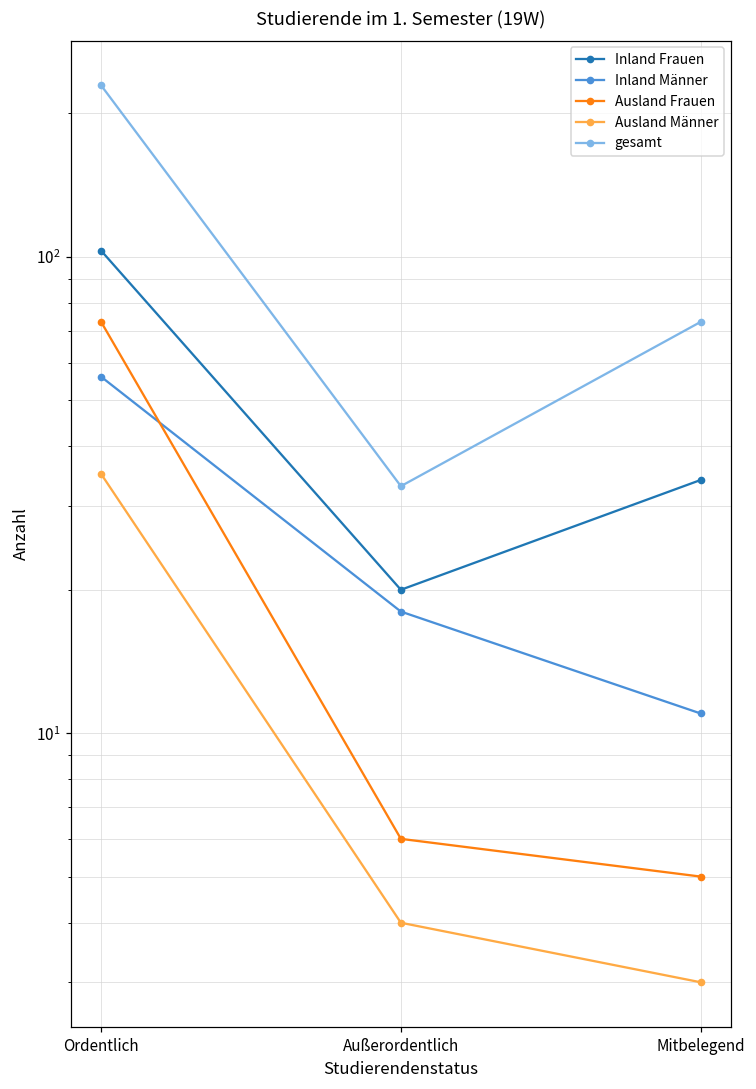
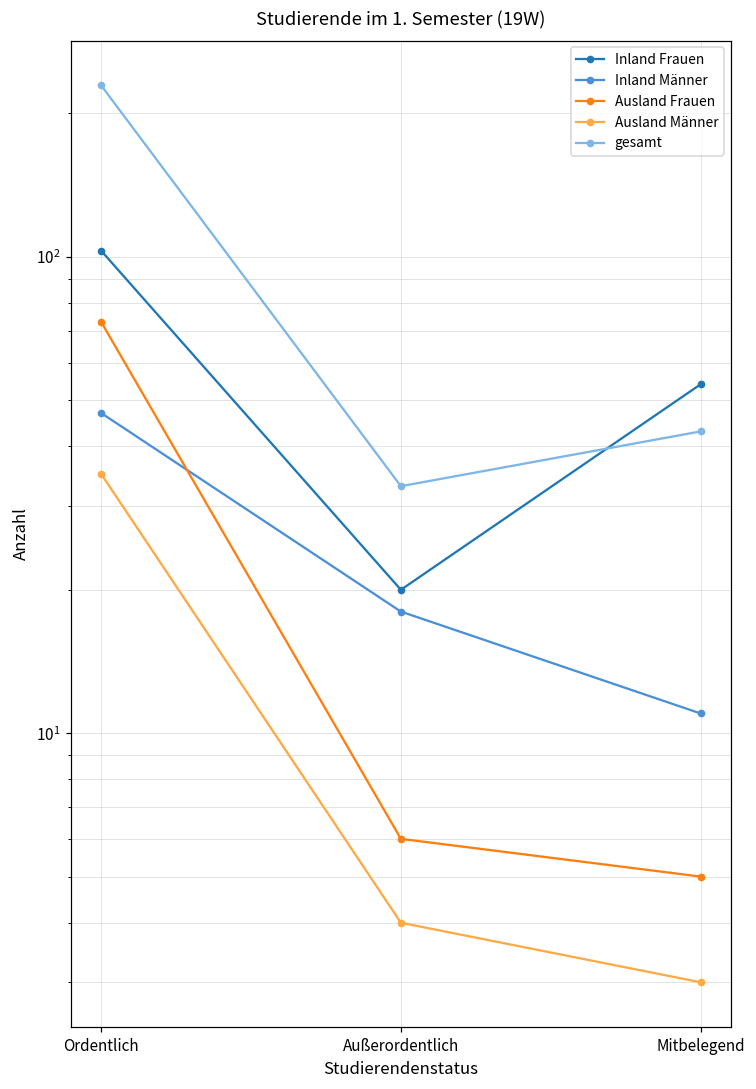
  {
    "Inland Frauen": {
      "Ordentlich": 103,
      "Außerordentlich": 20,
-     "Mitbelegend": 34
+     "Mitbelegend": 54
    },
    "Inland Männer": {
-     "Ordentlich": 56,
+     "Ordentlich": 47,
      "Außerordentlich": 18,
      "Mitbelegend": 11
    },
    "Ausland Frauen": {
      "Ordentlich": 73,
      "Außerordentlich": 6,
      "Mitbelegend": 5
    },
    "Ausland Männer": {
      "Ordentlich": 35,
      "Außerordentlich": 4,
      "Mitbelegend": 3
    },
    "gesamt": {
      "Ordentlich": 230,
      "Außerordentlich": 33,
-     "Mitbelegend": 73
+     "Mitbelegend": 43
    }
  }
